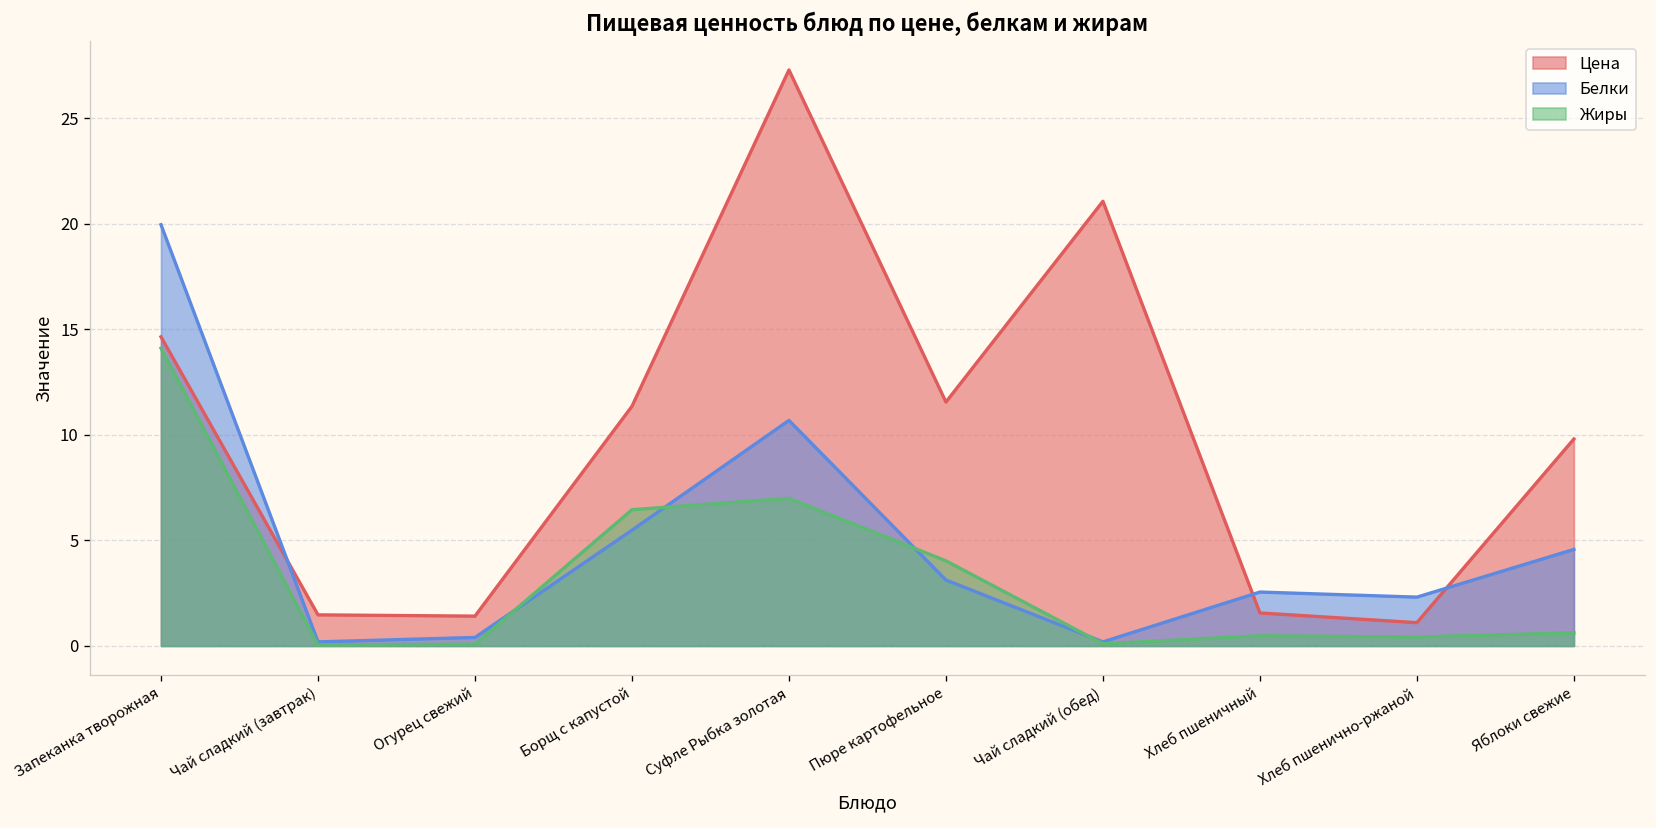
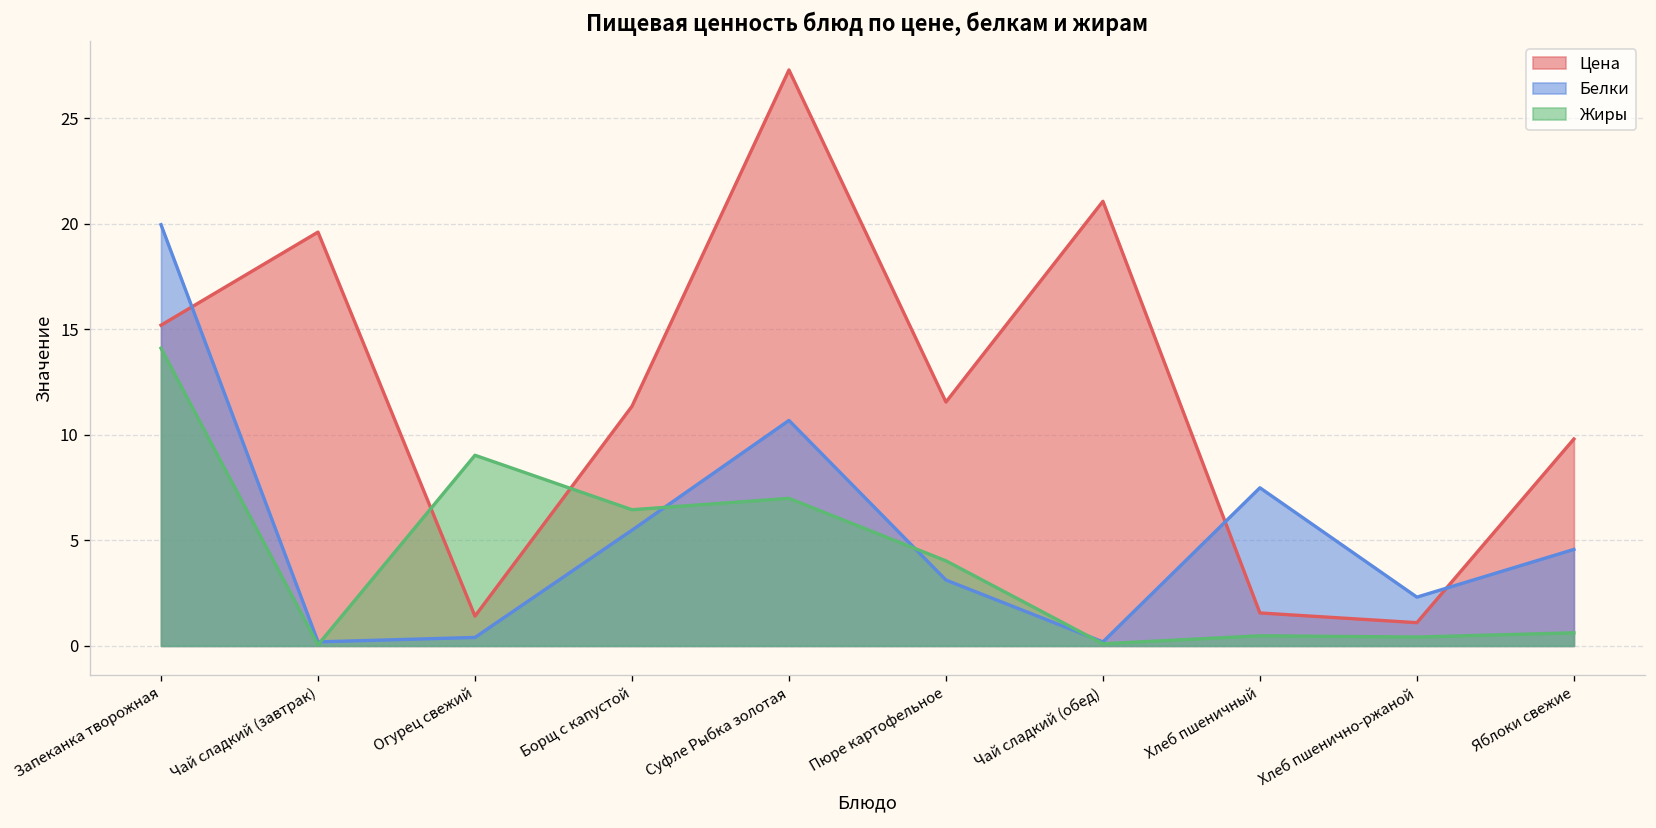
  {
    "Цена": {
-     "Запеканка творожная": 14.6,
-     "Чай сладкий (завтрак)": 1.5,
+     "Запеканка творожная": 15.2,
+     "Чай сладкий (завтрак)": 19.6,
      "Огурец свежий": 1.4,
      "Борщ с капустой": 11.4,
      "Суфле Рыбка золотая": 27.3,
      "Пюре картофельное": 11.6,
      "Чай сладкий (обед)": 21.1,
      "Хлеб пшеничный": 1.6,
      "Хлеб пшенично-ржаной": 1.1,
      "Яблоки свежие": 9.8
    },
    "Белки": {
      "Запеканка творожная": 20.0,
      "Огурец свежий": 0.4,
      "Борщ с капустой": 5.5,
      "Суфле Рыбка золотая": 10.7,
      "Пюре картофельное": 3.1,
-     "Хлеб пшеничный": 2.6,
+     "Хлеб пшеничный": 7.5,
      "Хлеб пшенично-ржаной": 2.3,
      "Яблоки свежие": 4.6
    },
    "Жиры": {
      "Запеканка творожная": 14.1,
-     "Огурец свежий": 0.1,
+     "Огурец свежий": 9.0,
      "Борщ с капустой": 6.5,
      "Суфле Рыбка золотая": 7.0,
      "Пюре картофельное": 4.0,
      "Хлеб пшеничный": 0.5,
      "Хлеб пшенично-ржаной": 0.4,
      "Яблоки свежие": 0.6
    }
  }
